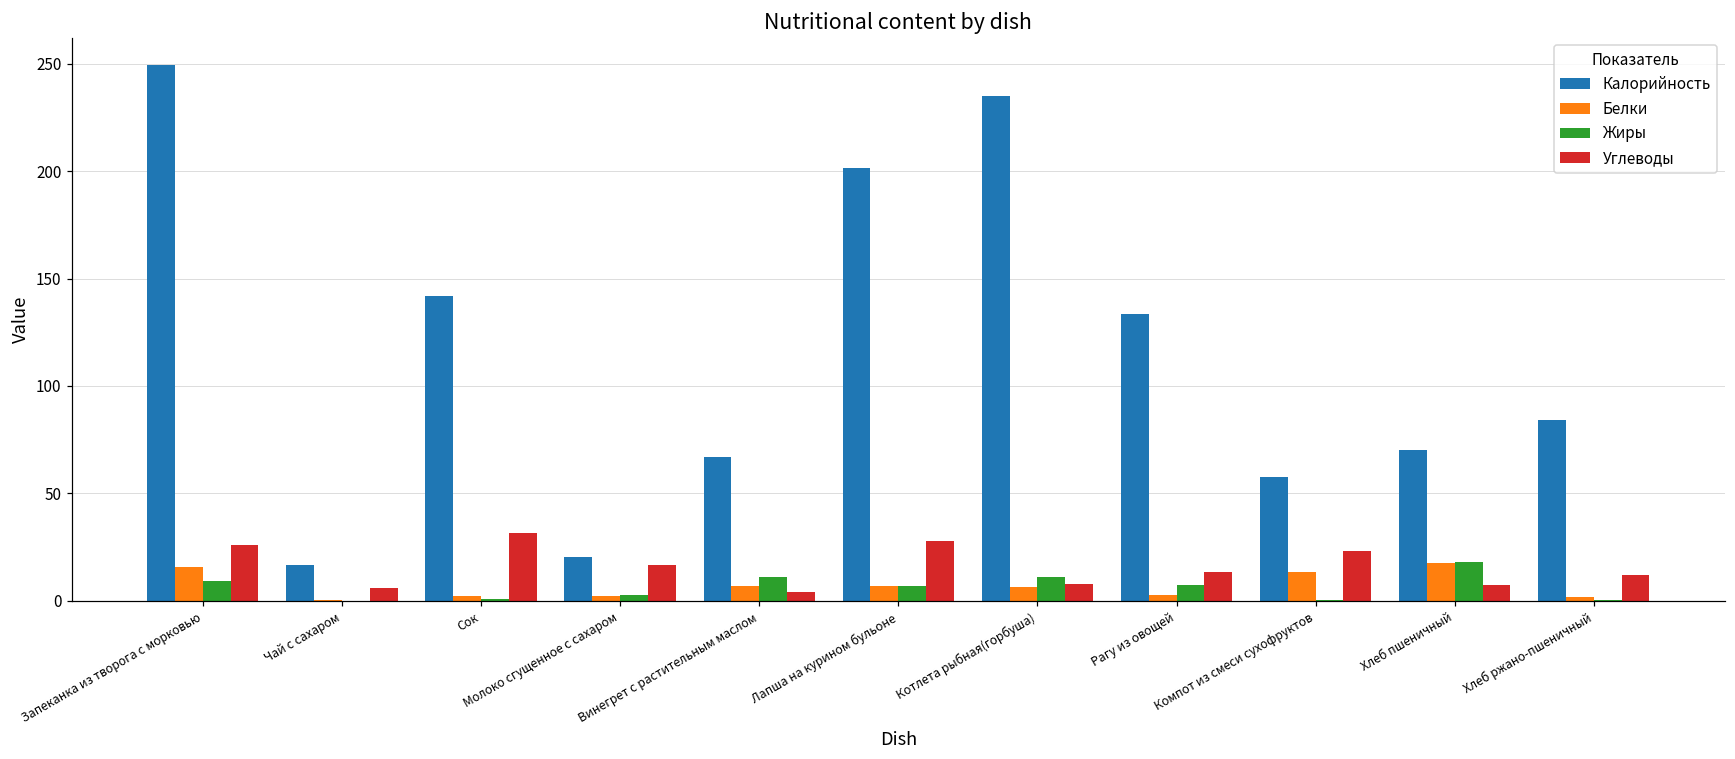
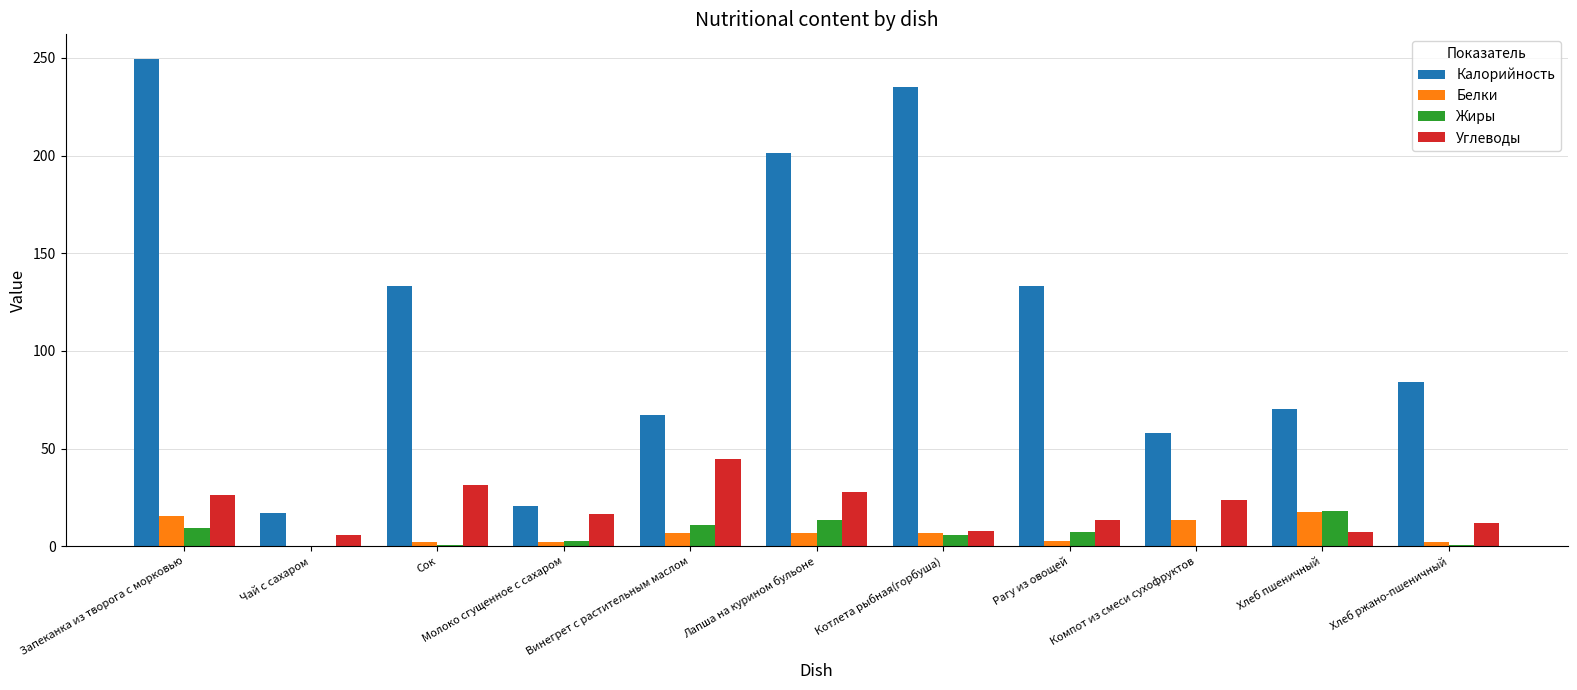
  {
    "Калорийность": {
      "Запеканка из творога с морковью": 250,
      "Чай с сахаром": 17,
-     "Сок": 142,
+     "Сок": 133,
      "Молоко сгущенное с сахаром": 20,
      "Винегрет с растительным маслом": 67,
      "Лапша на курином бульоне": 202,
      "Котлета рыбная(горбуша)": 235,
      "Рагу из овощей": 133,
      "Компот из смеси сухофруктов": 58,
      "Хлеб пшеничный": 70,
      "Хлеб ржано-пшеничный": 84
    },
    "Белки": {
      "Запеканка из творога с морковью": 16,
      "Сок": 2,
      "Молоко сгущенное с сахаром": 2,
      "Винегрет с растительным маслом": 7,
      "Лапша на курином бульоне": 7,
      "Котлета рыбная(горбуша)": 7,
      "Рагу из овощей": 3,
      "Компот из смеси сухофруктов": 13,
      "Хлеб пшеничный": 18,
      "Хлеб ржано-пшеничный": 2
    },
    "Жиры": {
      "Запеканка из творога с морковью": 9,
      "Чай с сахаром": 0,
      "Молоко сгущенное с сахаром": 3,
      "Винегрет с растительным маслом": 11,
-     "Лапша на курином бульоне": 7,
-     "Котлета рыбная(горбуша)": 11,
+     "Лапша на курином бульоне": 13,
+     "Котлета рыбная(горбуша)": 6,
      "Рагу из овощей": 8,
      "Хлеб пшеничный": 18
    },
    "Углеводы": {
      "Запеканка из творога с морковью": 26,
      "Чай с сахаром": 6,
      "Сок": 32,
      "Молоко сгущенное с сахаром": 17,
-     "Винегрет с растительным маслом": 4,
+     "Винегрет с растительным маслом": 45,
      "Лапша на курином бульоне": 28,
      "Котлета рыбная(горбуша)": 8,
      "Рагу из овощей": 14,
      "Компот из смеси сухофруктов": 23,
      "Хлеб пшеничный": 7,
      "Хлеб ржано-пшеничный": 12
    }
  }
